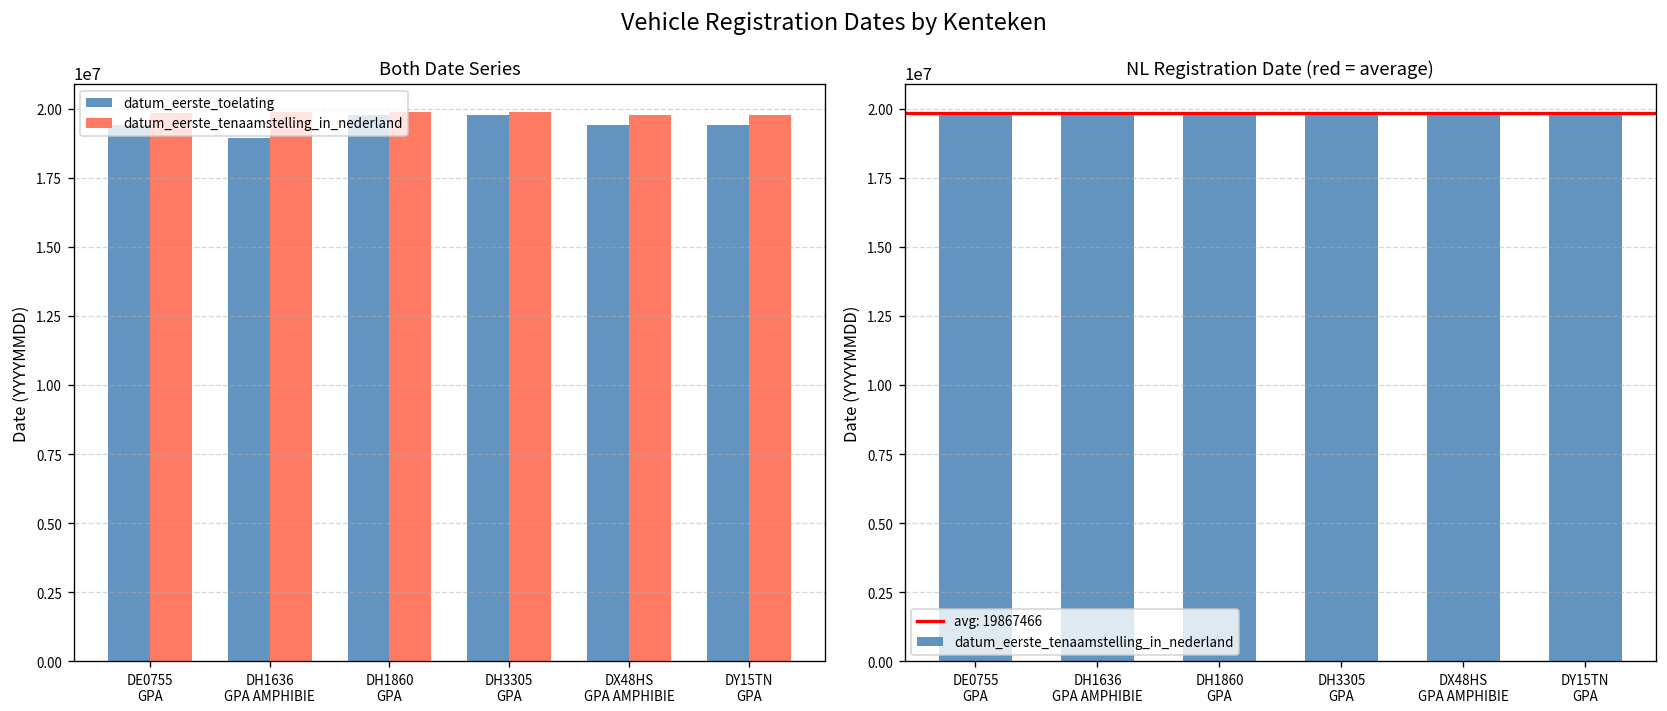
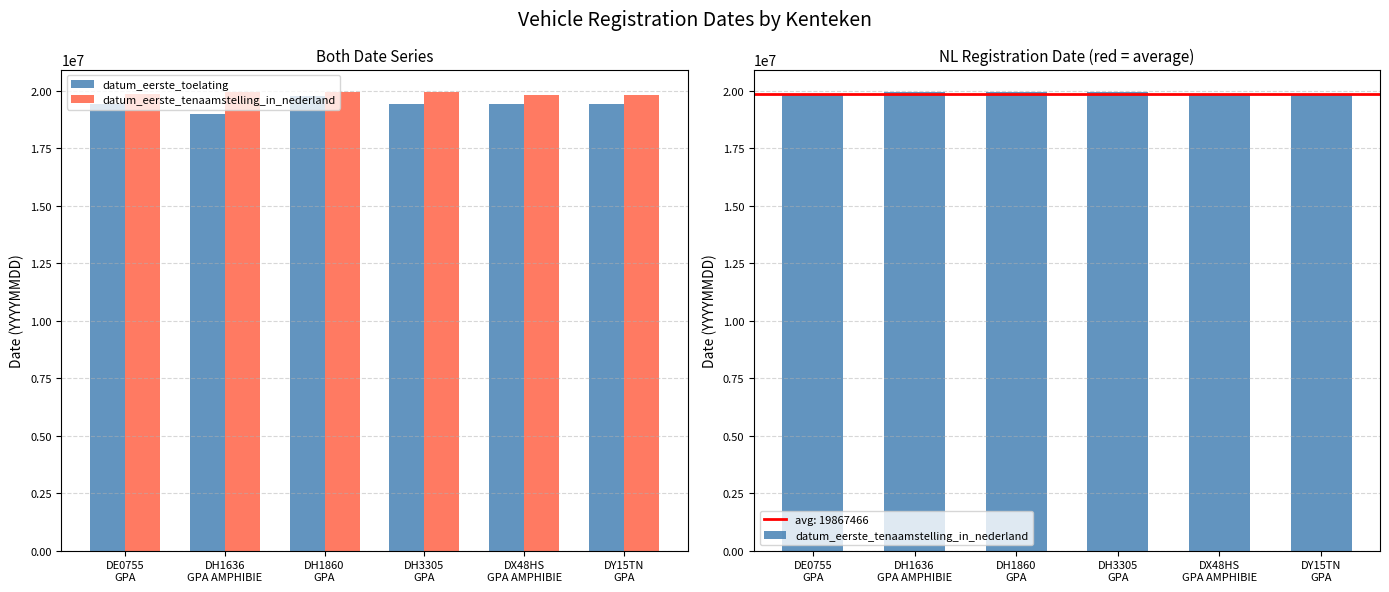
  {
    "Both Date Series": {
      "datum_eerste_toelating": {
        "DH1636 GPA AMPHIBIE": 19000000,
-       "DH3305 GPA": 19800000,
+       "DH3305 GPA": 19400000,
        "DX48HS GPA AMPHIBIE": 19400000,
        "DY15TN GPA": 19400000
      }
    },
    "NL Registration Date (red = average)": {
      "DE0755 GPA": 19900000,
      "DH1636 GPA AMPHIBIE": 19900000,
      "DH1860 GPA": 19900000,
      "DH3305 GPA": 19900000,
      "DX48HS GPA AMPHIBIE": 19800000,
      "DY15TN GPA": 19800000
    }
  }
